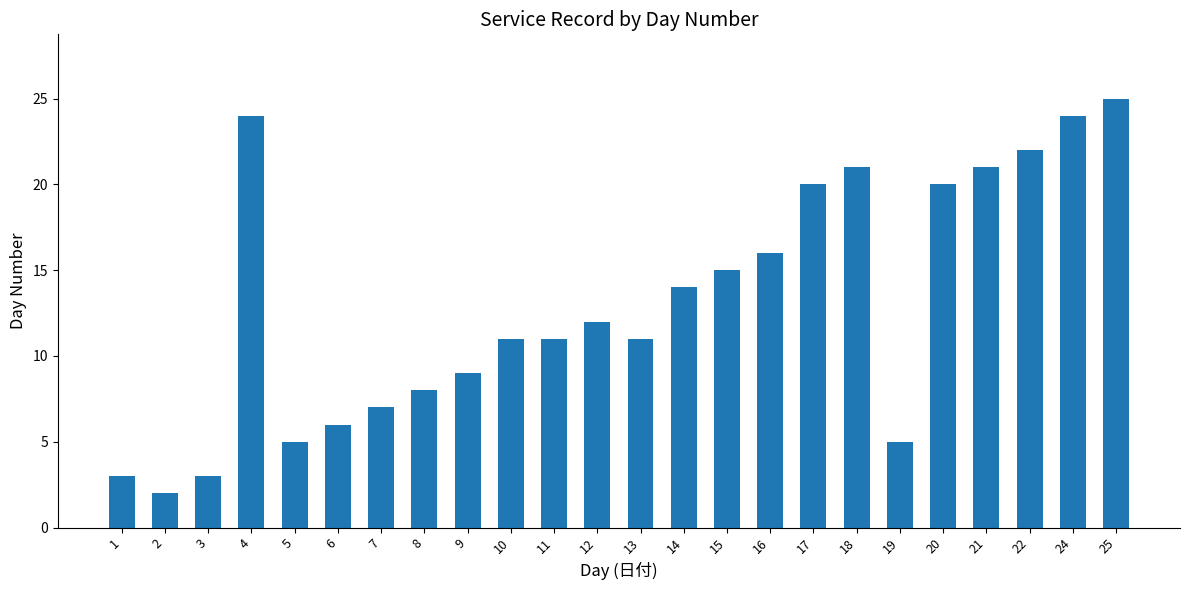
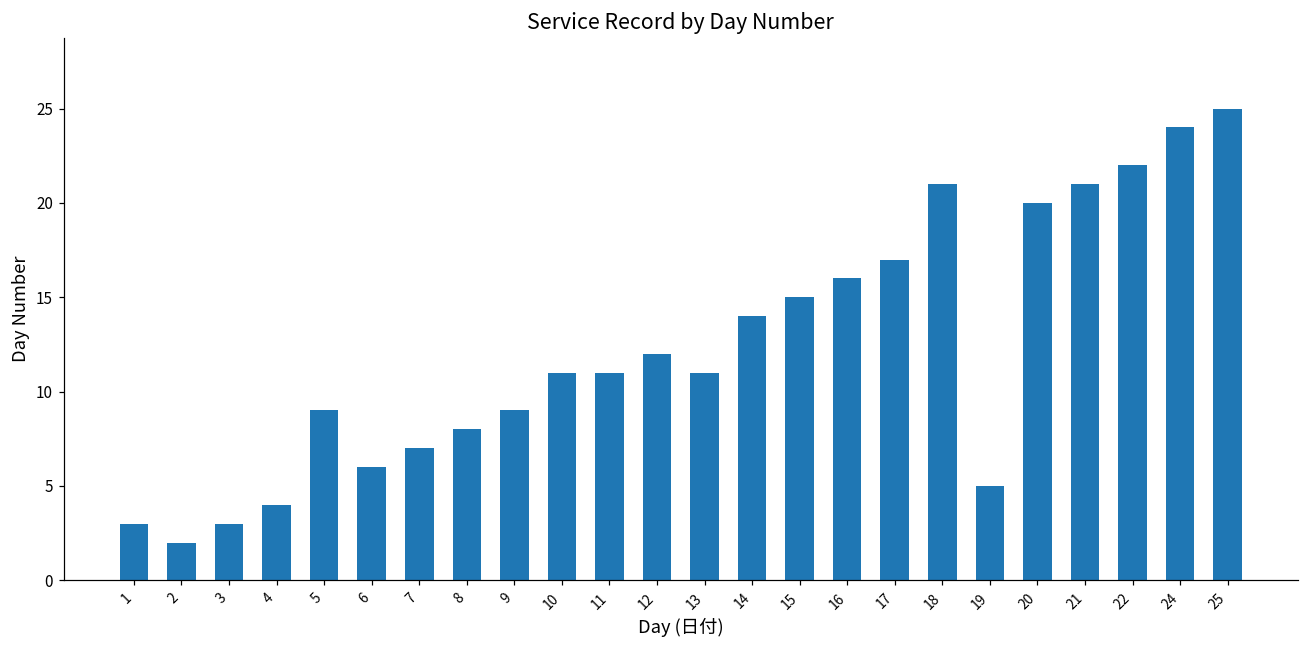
  {
    "1": 3,
    "2": 2,
    "3": 3,
-   "4": 24,
-   "5": 5,
+   "4": 4,
+   "5": 9,
    "6": 6,
    "7": 7,
    "8": 8,
    "9": 9,
    "10": 11,
    "11": 11,
    "12": 12,
    "13": 11,
    "14": 14,
    "15": 15,
    "16": 16,
-   "17": 20,
+   "17": 17,
    "18": 21,
    "19": 5,
    "20": 20,
    "21": 21,
    "22": 22,
    "24": 24,
    "25": 25
  }
